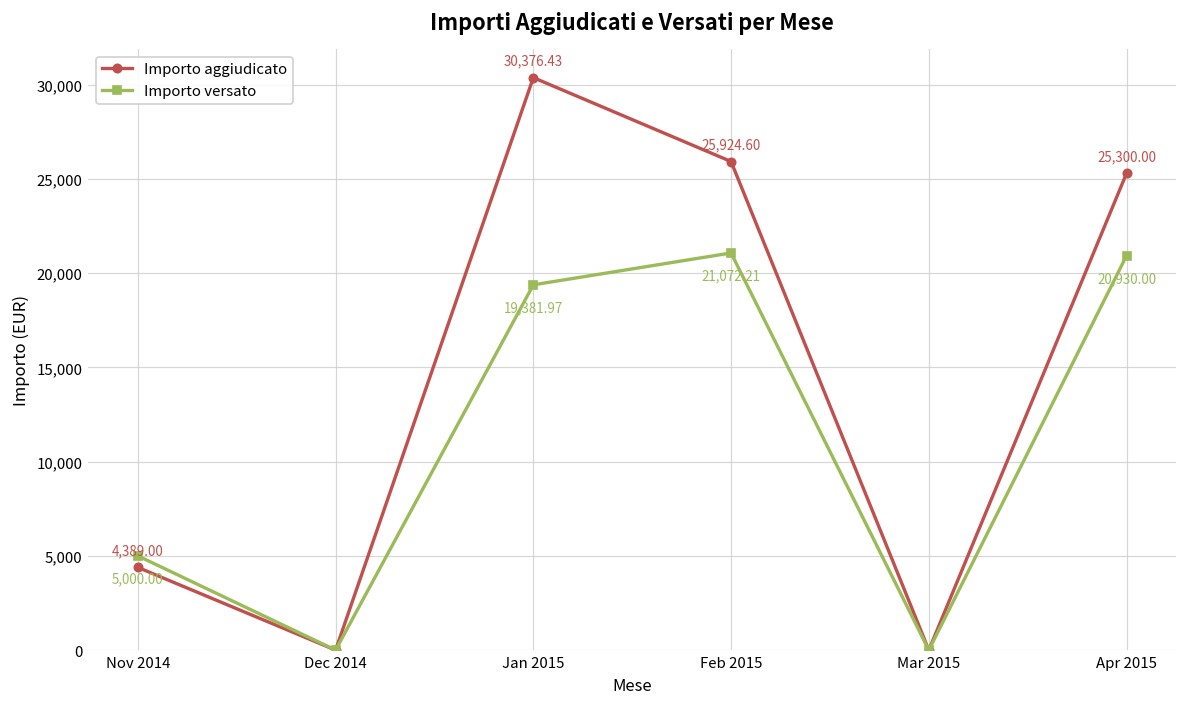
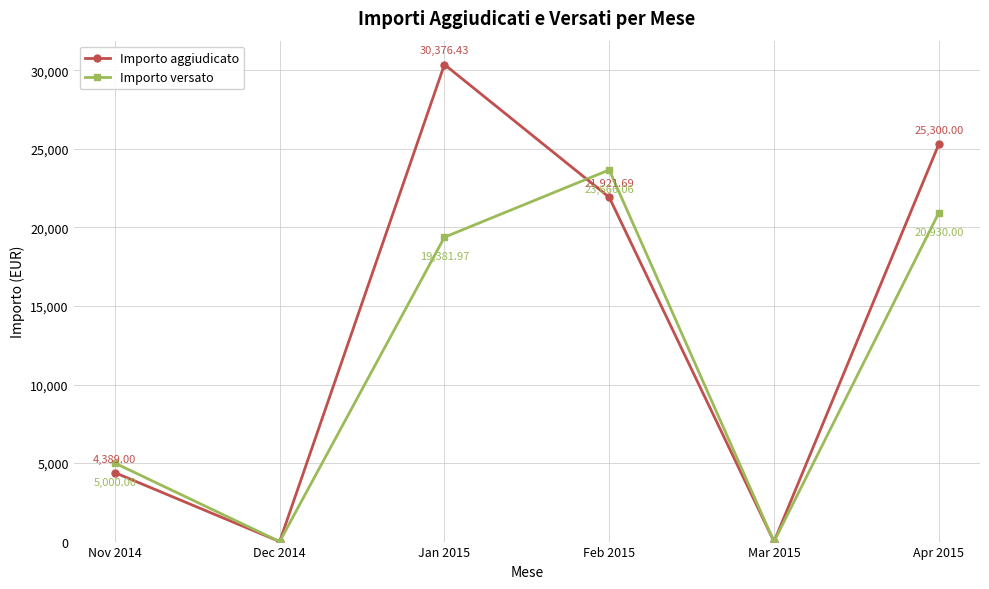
  {
    "Importo aggiudicato": {
      "Jan 2015": "30,376.43",
-     "Feb 2015": "25,924.60",
+     "Feb 2015": "21,921.69",
      "Apr 2015": "25,300.00"
    },
    "Importo versato": {
      "Nov 2014": "5,000.00",
      "Jan 2015": "19,381.97",
-     "Feb 2015": "21,072.21",
+     "Feb 2015": "23,666.06",
      "Apr 2015": "20,930.00"
    }
  }
